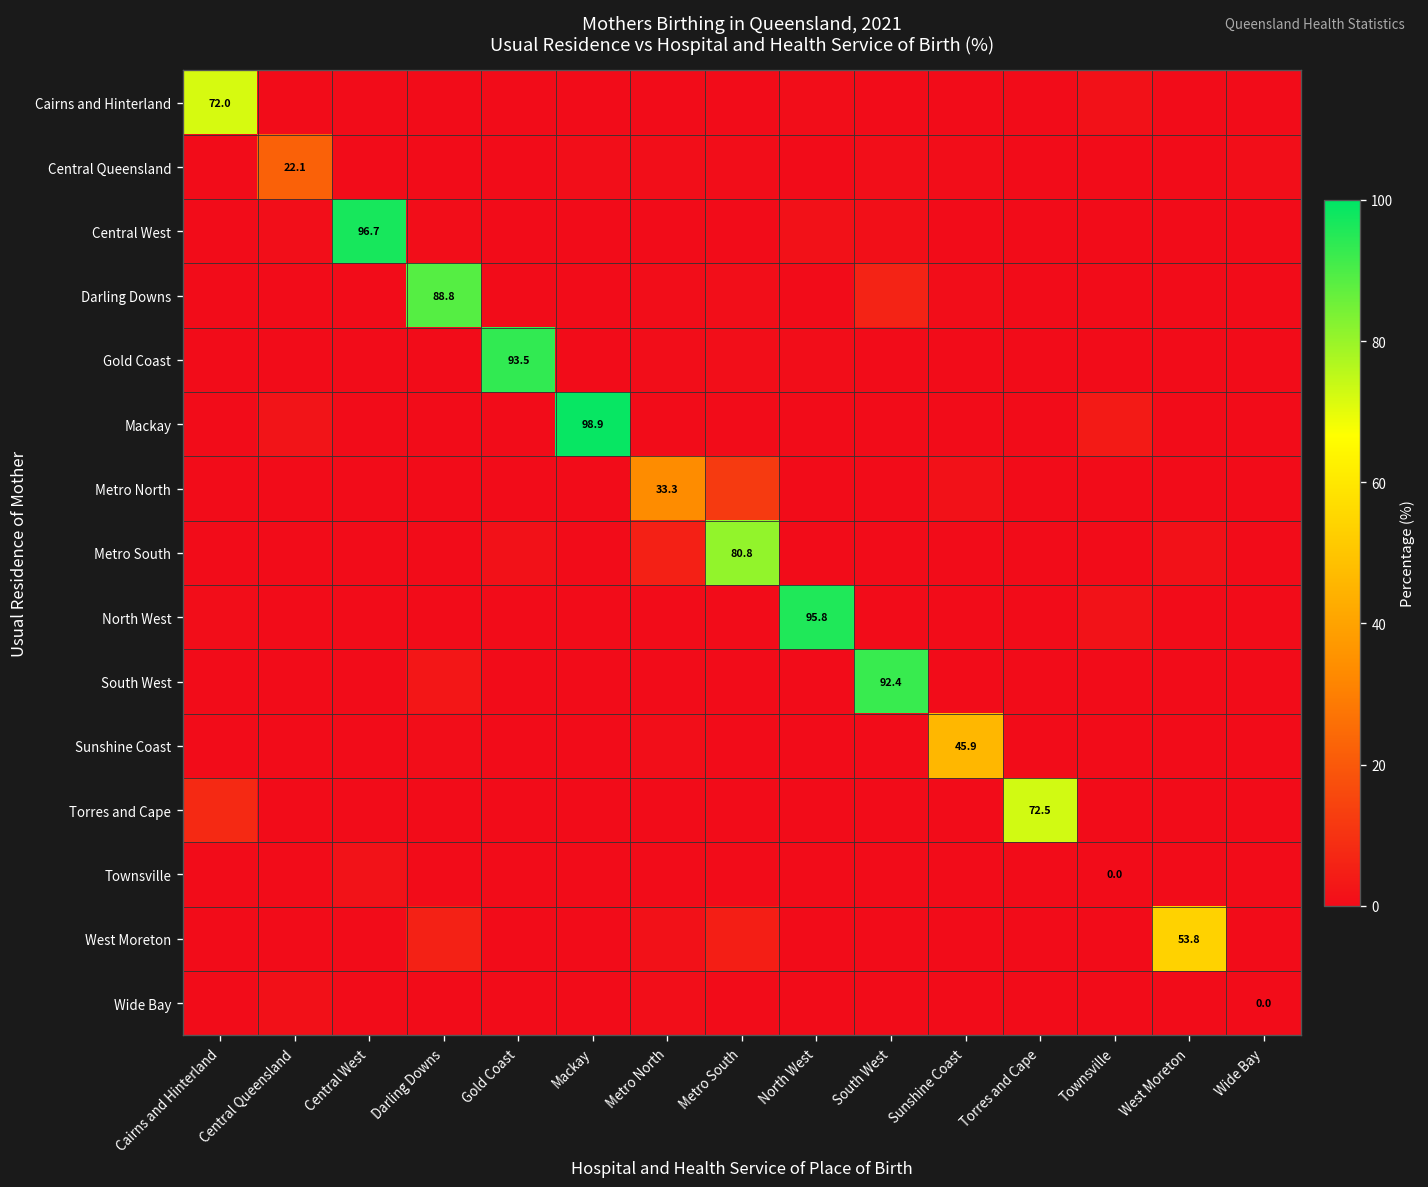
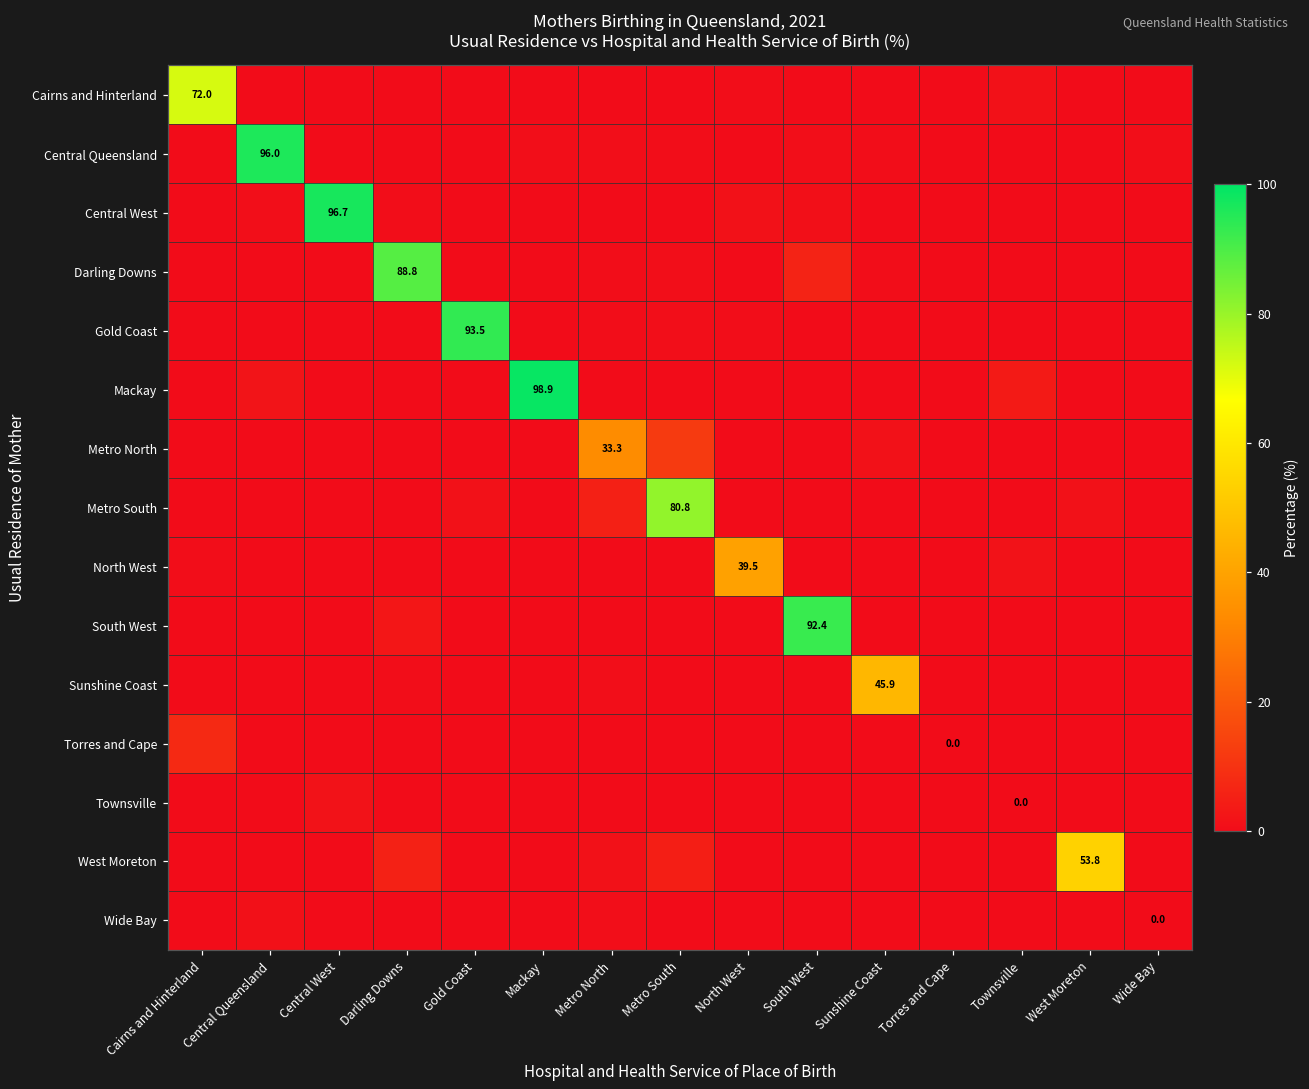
  {
    "Cairns and Hinterland": {
      "Cairns and Hinterland": 72.0
    },
    "Central Queensland": {
-     "Central Queensland": 22.1
+     "Central Queensland": 96.0
    },
    "Central West": {
      "Central West": 96.7
    },
    "Darling Downs": {
      "Darling Downs": 88.8
    },
    "Gold Coast": {
      "Gold Coast": 93.5
    },
    "Mackay": {
      "Mackay": 98.9
    },
    "Metro North": {
      "Metro North": 33.3
    },
    "Metro South": {
      "Metro South": 80.8
    },
    "North West": {
-     "North West": 95.8
+     "North West": 39.5
    },
    "South West": {
      "South West": 92.4
    },
    "Sunshine Coast": {
      "Sunshine Coast": 45.9
    },
    "Torres and Cape": {
-     "Torres and Cape": 72.5
+     "Torres and Cape": 0.0
    },
    "Townsville": {
      "Townsville": 0.0
    },
    "West Moreton": {
      "West Moreton": 53.8
    },
    "Wide Bay": {
      "Wide Bay": 0.0
    }
  }
